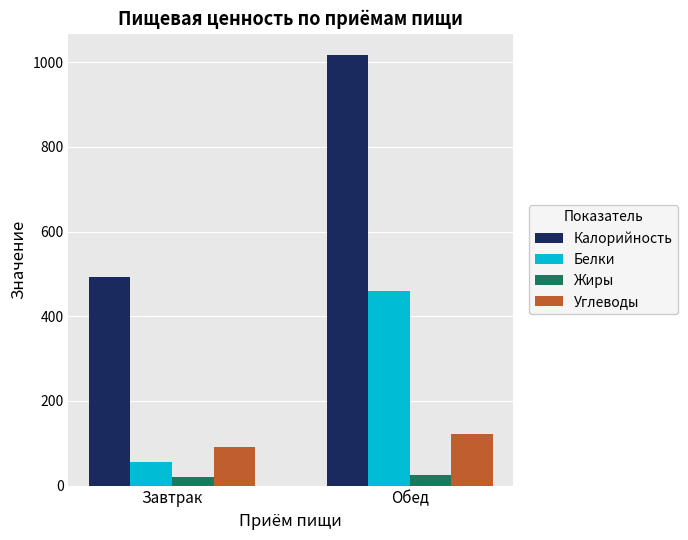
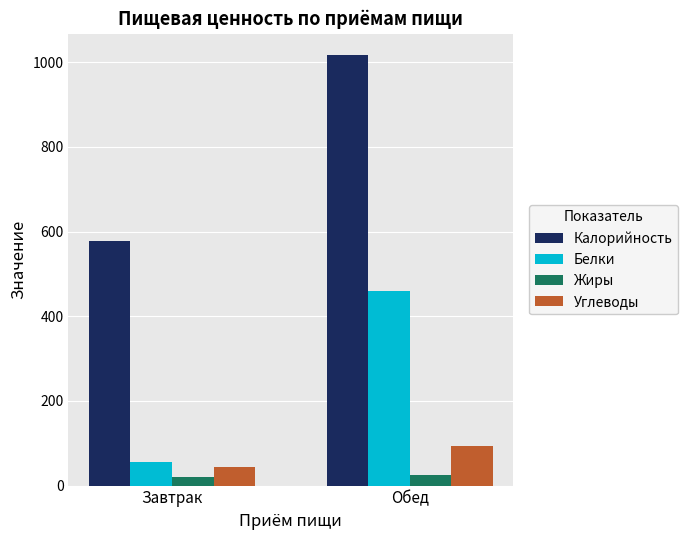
  {
    "Калорийность": {
-     "Завтрак": 490,
+     "Завтрак": 580,
      "Обед": 1020
    },
    "Белки": {
      "Завтрак": 60,
      "Обед": 460
    },
    "Жиры": {
      "Завтрак": 20,
      "Обед": 20
    },
    "Углеводы": {
-     "Завтрак": 90,
-     "Обед": 120
+     "Завтрак": 40,
+     "Обед": 90
    }
  }
